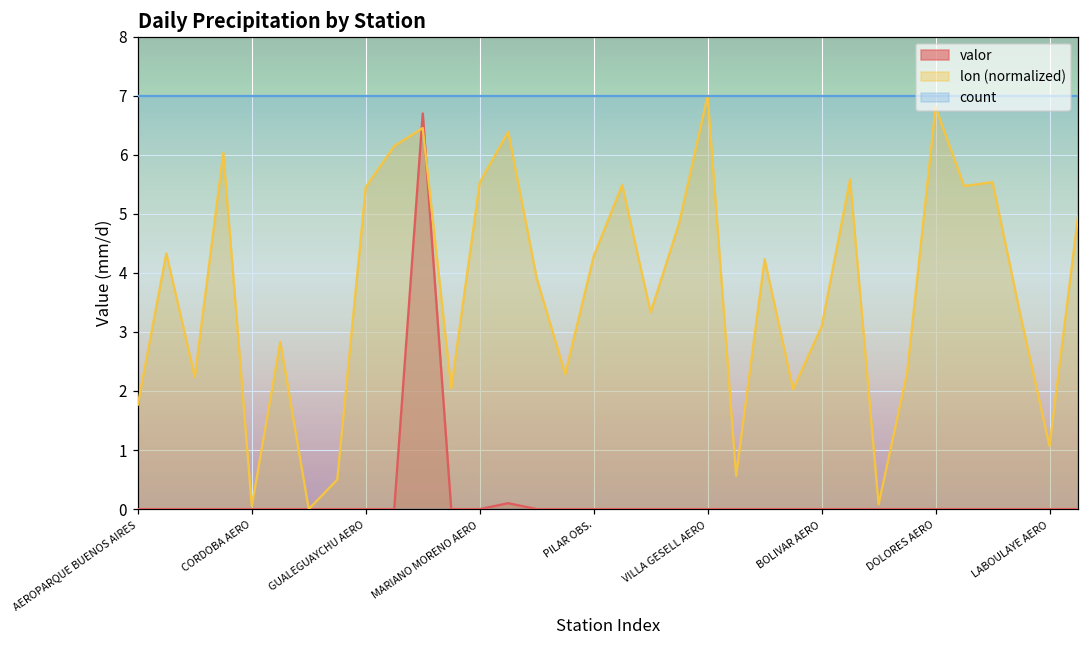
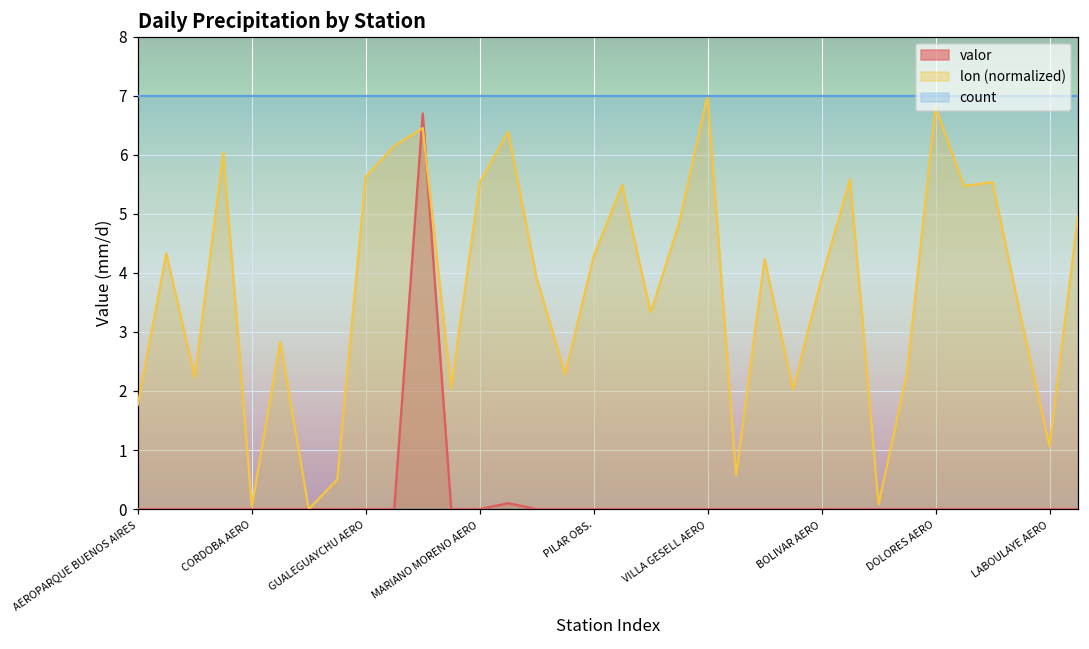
  {
    "valor": {
      "AEROPARQUE BUENOS AIRES": 0.0,
      "CORDOBA AERO": 0.0,
      "GUALEGUAYCHU AERO": 0.0,
      "MARIANO MORENO AERO": 0.0,
      "PILAR OBS.": 0.0,
      "VILLA GESELL AERO": 0.0,
      "BOLIVAR AERO": 0.0,
      "DOLORES AERO": 0.0,
      "LABOULAYE AERO": 0.0
    },
    "lon (normalized)": {
      "AEROPARQUE BUENOS AIRES": 1.8,
      "CORDOBA AERO": 0.0,
-     "GUALEGUAYCHU AERO": 5.5,
+     "GUALEGUAYCHU AERO": 5.6,
      "MARIANO MORENO AERO": 5.5,
      "PILAR OBS.": 4.3,
-     "BOLIVAR AERO": 3.1,
+     "BOLIVAR AERO": 3.9,
      "LABOULAYE AERO": 1.1
    },
    "count": {
      "AEROPARQUE BUENOS AIRES": 7.0,
      "CORDOBA AERO": 7.0,
      "GUALEGUAYCHU AERO": 7.0,
      "MARIANO MORENO AERO": 7.0,
      "PILAR OBS.": 7.0,
      "BOLIVAR AERO": 7.0
    }
  }
